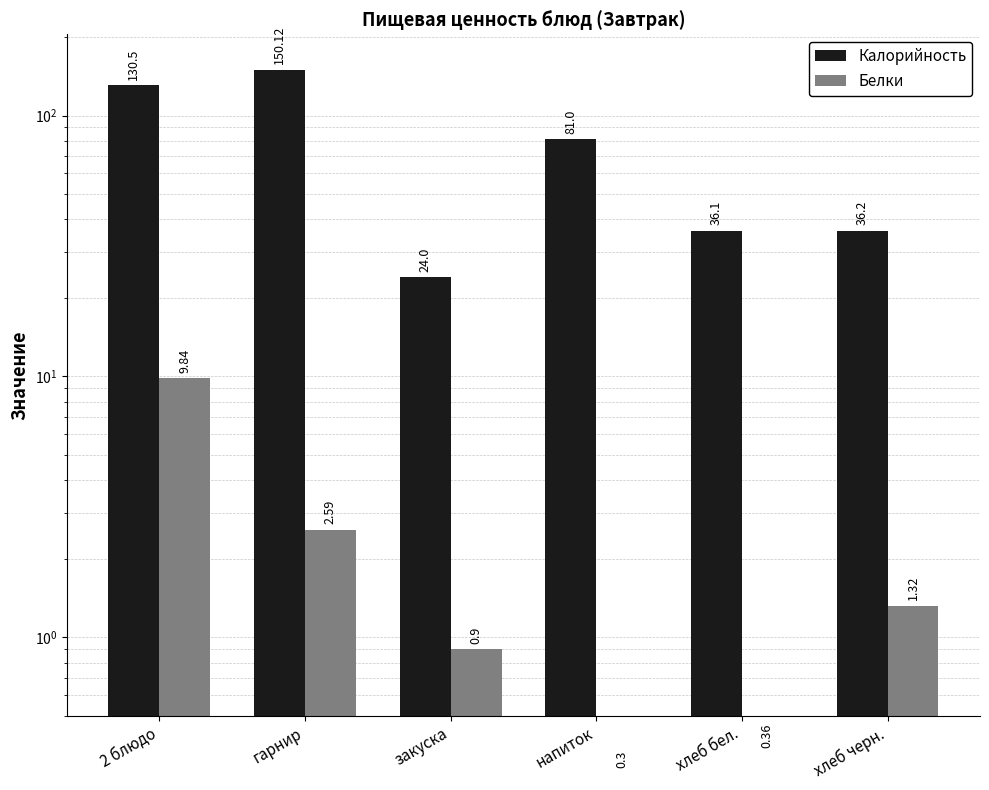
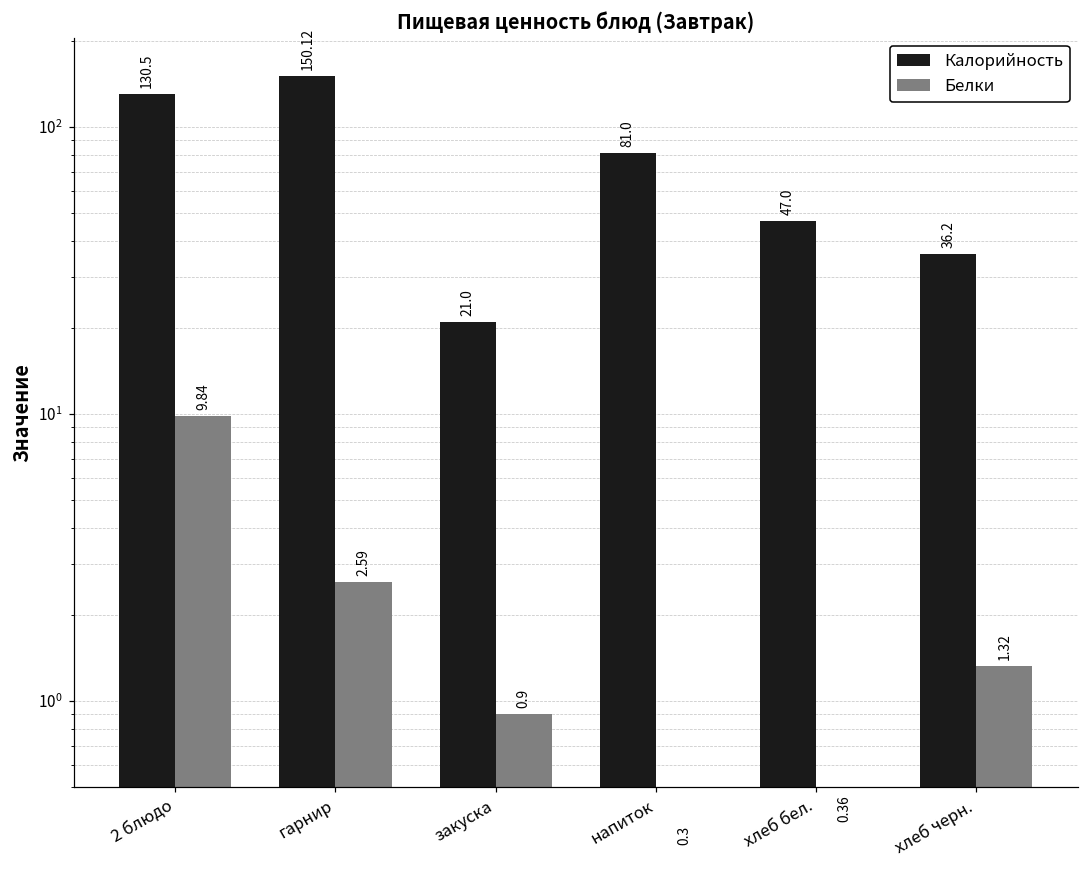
  {
    "Калорийность": {
      "2 блюдо": 130.5,
      "гарнир": 150.12,
-     "закуска": 24.0,
+     "закуска": 21.0,
      "напиток": 81.0,
-     "хлеб бел.": 36.1,
+     "хлеб бел.": 47.0,
      "хлеб черн.": 36.2
    },
    "Белки": {
      "2 блюдо": 9.84,
      "гарнир": 2.59,
      "закуска": 0.9,
      "хлеб черн.": 1.32
    }
  }
